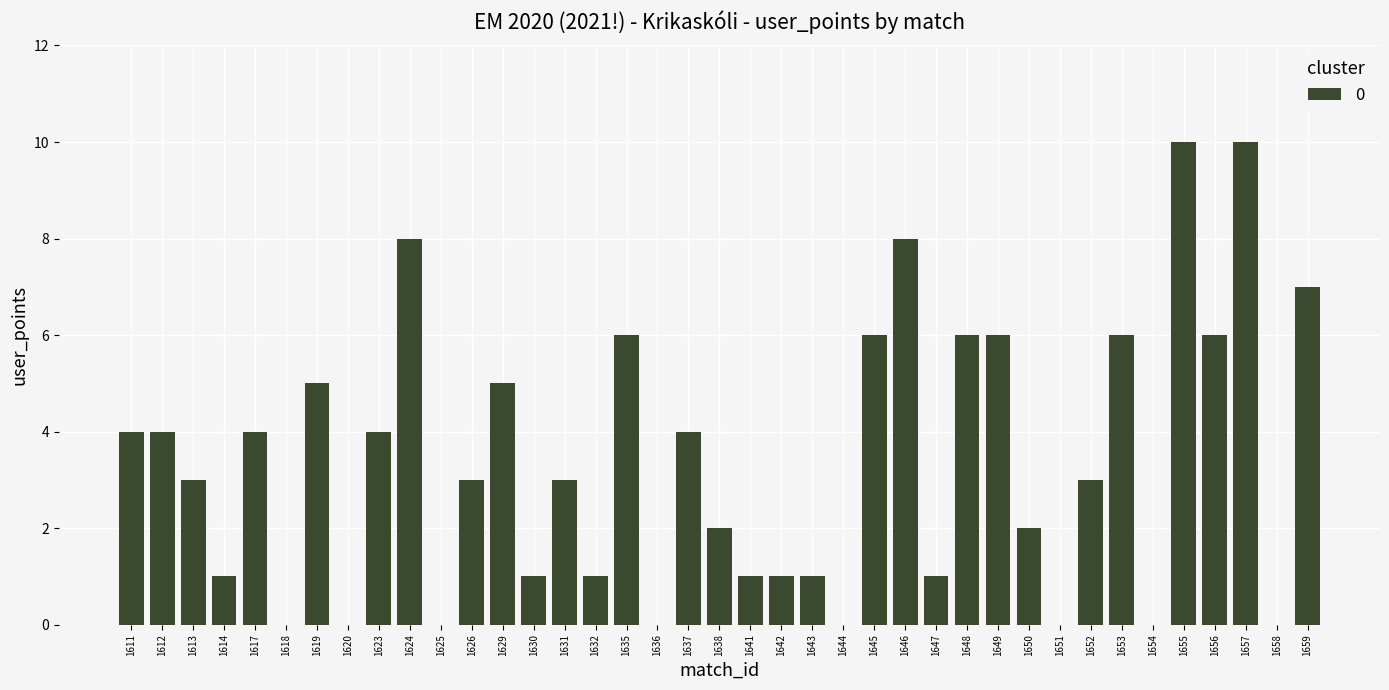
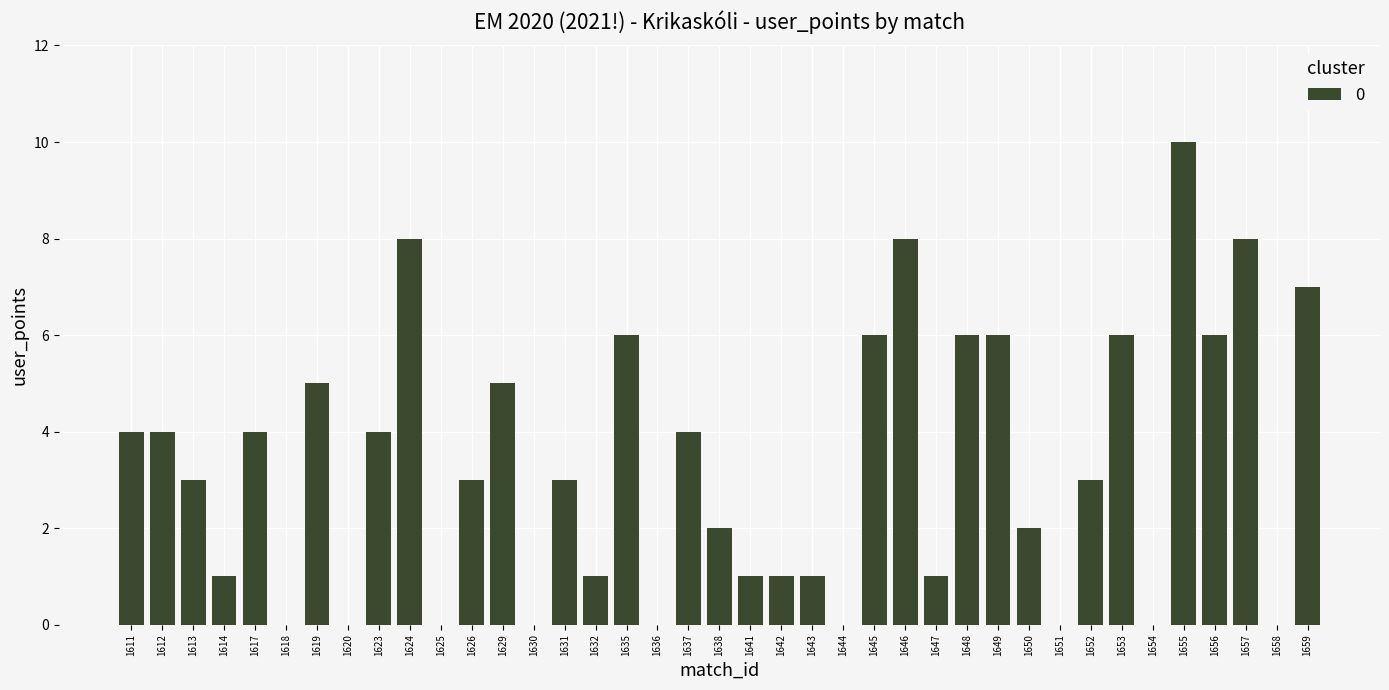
  {
    "1611": 4,
    "1612": 4,
    "1613": 3,
    "1614": 1,
    "1617": 4,
    "1618": 0,
    "1619": 5,
    "1620": 0,
    "1623": 4,
    "1624": 8,
    "1625": 0,
    "1626": 3,
    "1629": 5,
-   "1630": 1,
+   "1630": 0,
    "1631": 3,
    "1632": 1,
    "1635": 6,
    "1636": 0,
    "1637": 4,
    "1638": 2,
    "1641": 1,
    "1642": 1,
    "1643": 1,
    "1644": 0,
    "1645": 6,
    "1646": 8,
    "1647": 1,
    "1648": 6,
    "1649": 6,
    "1650": 2,
    "1651": 0,
    "1652": 3,
    "1653": 6,
    "1654": 0,
    "1655": 10,
    "1656": 6,
-   "1657": 10,
+   "1657": 8,
    "1658": 0,
    "1659": 7
  }
